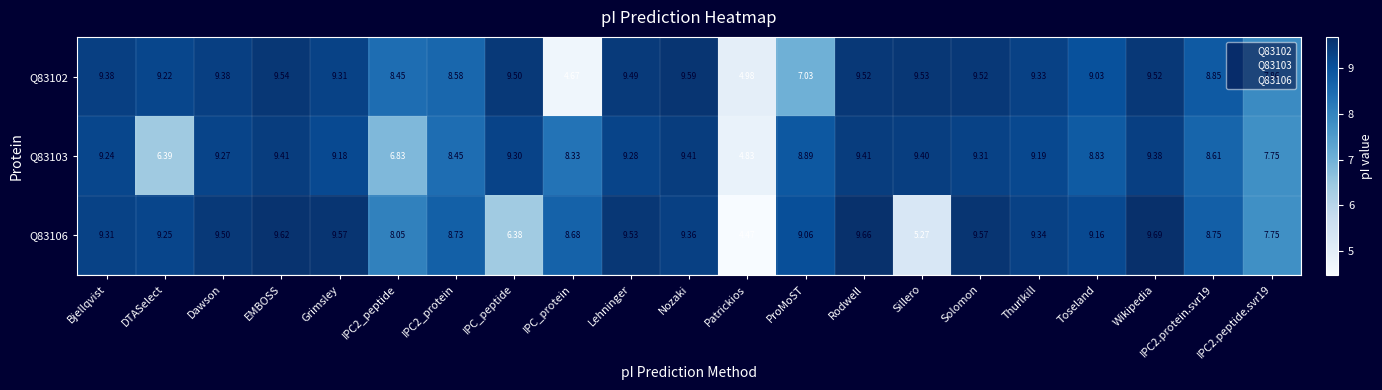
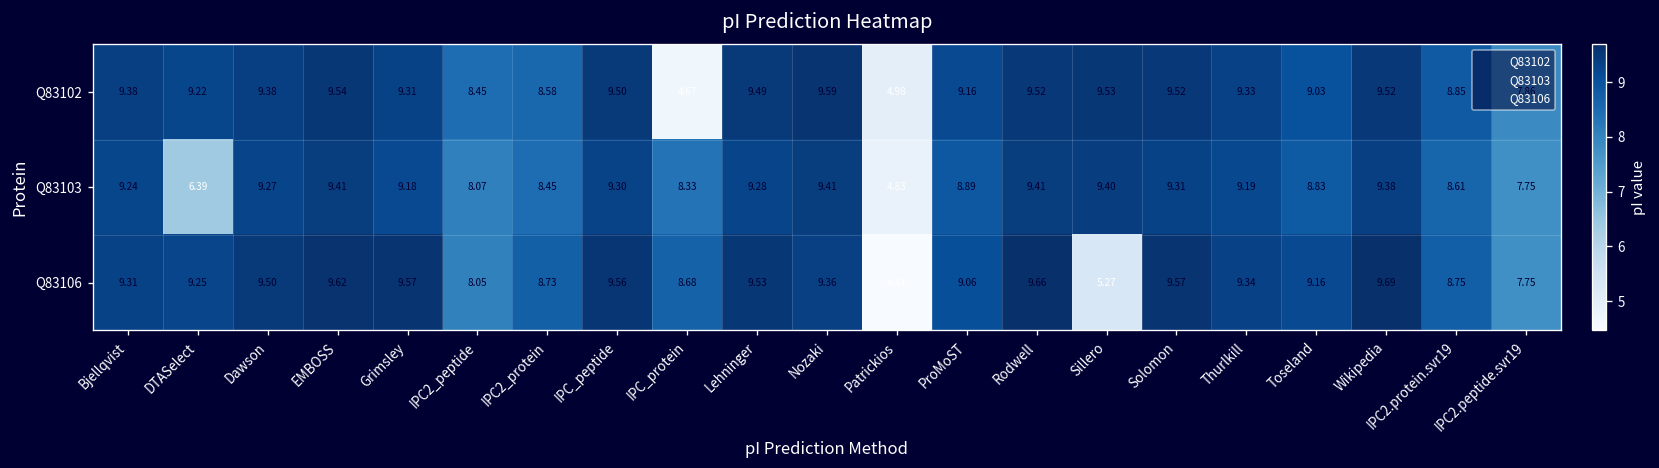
  {
    "Q83102": {
      "Bjellqvist": 9.38,
      "DTASelect": 9.22,
      "Dawson": 9.38,
      "EMBOSS": 9.54,
      "Grimsley": 9.31,
      "IPC2_peptide": 8.45,
      "IPC2_protein": 8.58,
      "IPC_peptide": 9.50,
      "Lehninger": 9.49,
      "Nozaki": 9.59,
-     "ProMoST": 7.03,
+     "ProMoST": 9.16,
      "Rodwell": 9.52,
      "Sillero": 9.53,
      "Solomon": 9.52,
      "Thurlkill": 9.33,
      "Toseland": 9.03,
      "Wikipedia": 9.52,
      "IPC2.protein.svr19": 8.85
    },
    "Q83103": {
      "Bjellqvist": 9.24,
      "DTASelect": 6.39,
      "Dawson": 9.27,
      "EMBOSS": 9.41,
      "Grimsley": 9.18,
-     "IPC2_peptide": 6.83,
+     "IPC2_peptide": 8.07,
      "IPC2_protein": 8.45,
      "IPC_peptide": 9.30,
      "IPC_protein": 8.33,
      "Lehninger": 9.28,
      "Nozaki": 9.41,
      "ProMoST": 8.89,
      "Rodwell": 9.41,
      "Sillero": 9.40,
      "Solomon": 9.31,
      "Thurlkill": 9.19,
      "Toseland": 8.83,
      "Wikipedia": 9.38,
      "IPC2.protein.svr19": 8.61,
      "IPC2.peptide.svr19": 7.75
    },
    "Q83106": {
      "Bjellqvist": 9.31,
      "DTASelect": 9.25,
      "Dawson": 9.50,
      "EMBOSS": 9.62,
      "Grimsley": 9.57,
      "IPC2_peptide": 8.05,
      "IPC2_protein": 8.73,
-     "IPC_peptide": 6.38,
+     "IPC_peptide": 9.56,
      "IPC_protein": 8.68,
      "Lehninger": 9.53,
      "Nozaki": 9.36,
      "ProMoST": 9.06,
      "Rodwell": 9.66,
      "Solomon": 9.57,
      "Thurlkill": 9.34,
      "Toseland": 9.16,
      "Wikipedia": 9.69,
      "IPC2.protein.svr19": 8.75,
      "IPC2.peptide.svr19": 7.75
    }
  }
